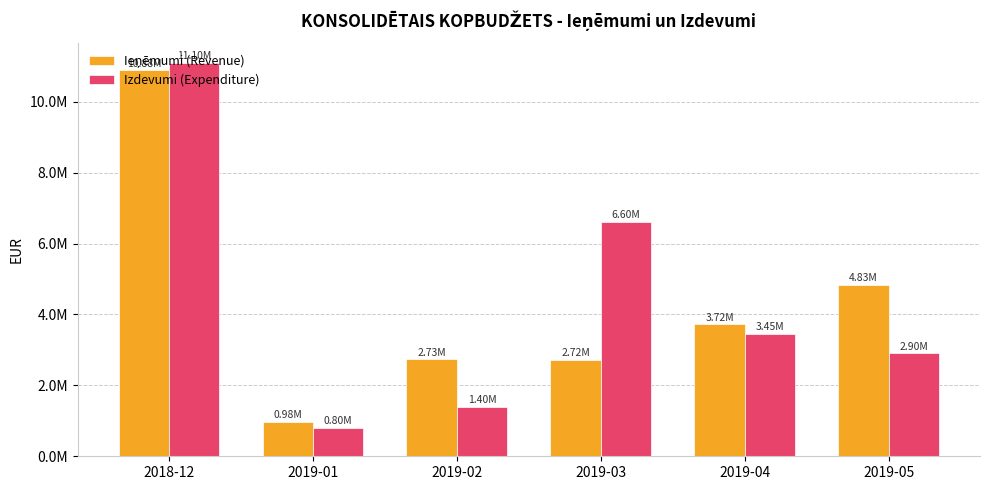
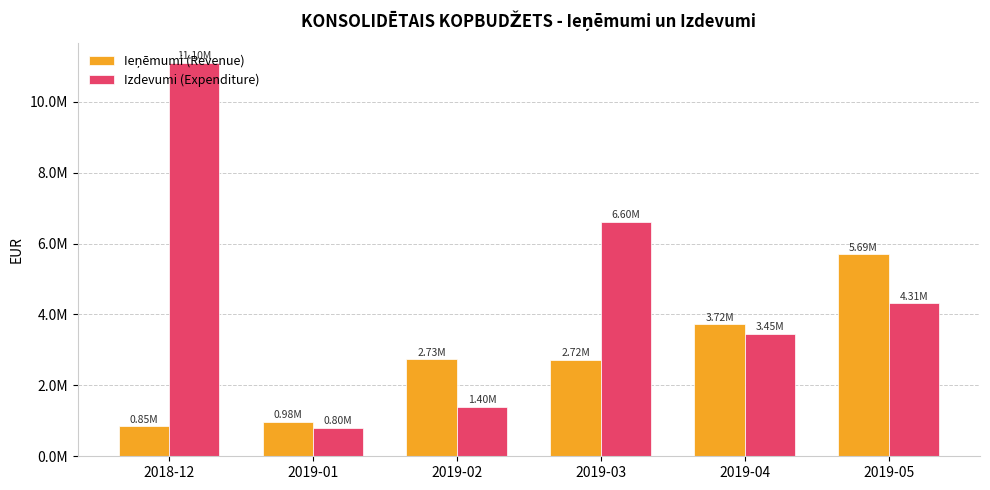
  {
    "Ieņēmumi (Revenue)": {
-     "2018-12": "10.88M",
+     "2018-12": "0.85M",
      "2019-01": "0.98M",
      "2019-02": "2.73M",
      "2019-03": "2.72M",
      "2019-04": "3.72M",
-     "2019-05": "4.83M"
+     "2019-05": "5.69M"
    },
    "Izdevumi (Expenditure)": {
      "2018-12": "11.10M",
      "2019-01": "0.80M",
      "2019-02": "1.40M",
      "2019-03": "6.60M",
      "2019-04": "3.45M",
-     "2019-05": "2.90M"
+     "2019-05": "4.31M"
    }
  }
